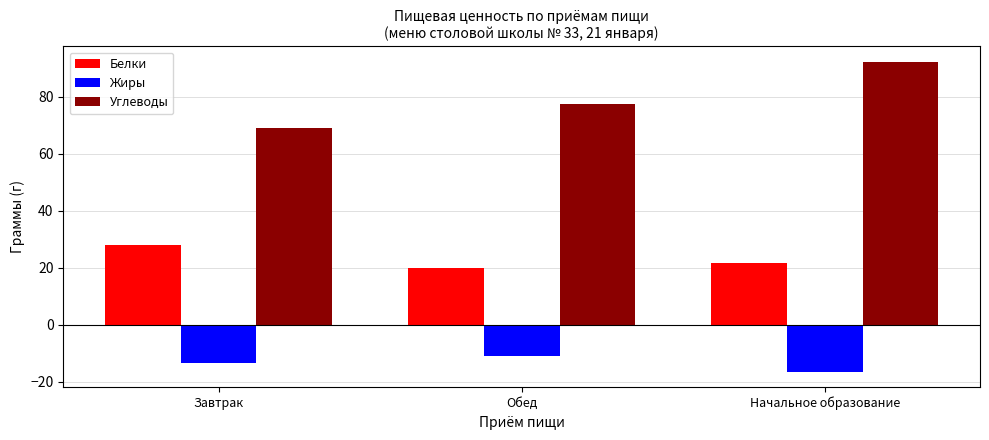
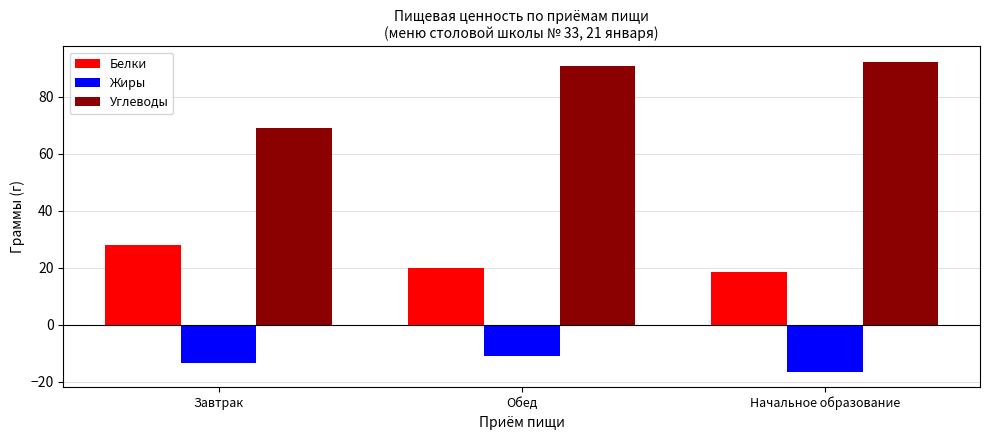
  {
    "Белки": {
      "Завтрак": 28,
      "Обед": 20,
-     "Начальное образование": 22
+     "Начальное образование": 18
    },
    "Жиры": {
      "Завтрак": -13,
      "Обед": -11,
      "Начальное образование": -16
    },
    "Углеводы": {
      "Завтрак": 69,
-     "Обед": 77,
+     "Обед": 91,
      "Начальное образование": 92
    }
  }
